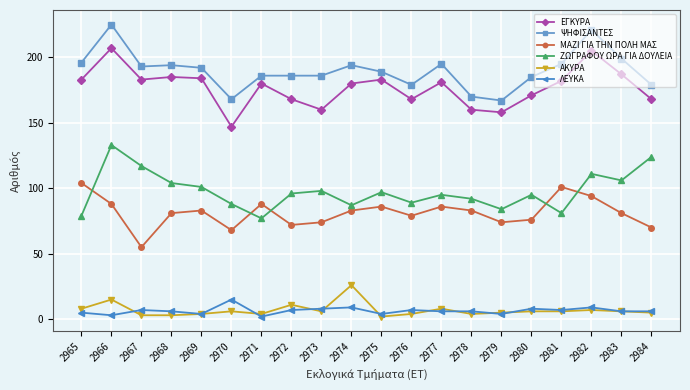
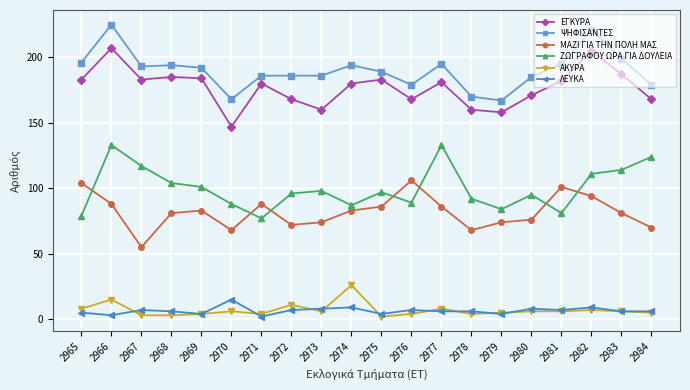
  {
    "ΕΓΚΥΡΑ": {
      "2965": 183,
      "2966": 207,
      "2967": 183,
      "2968": 185,
      "2969": 184,
      "2970": 147,
      "2971": 180,
      "2972": 168,
      "2973": 160,
      "2974": 180,
      "2975": 183,
      "2976": 168,
      "2977": 181,
      "2978": 160,
      "2979": 158,
      "2980": 171,
      "2984": 168
    },
    "ΜΑΖΙ ΓΙΑ ΤΗΝ ΠΟΛΗ ΜΑΣ": {
      "2965": 104,
      "2966": 88,
      "2967": 55,
      "2968": 81,
      "2969": 83,
      "2970": 68,
      "2971": 88,
      "2972": 72,
      "2973": 74,
      "2974": 83,
      "2975": 86,
-     "2976": 79,
+     "2976": 106,
      "2977": 86,
-     "2978": 83,
+     "2978": 68,
      "2979": 74,
      "2980": 76,
      "2981": 101,
      "2982": 94,
      "2983": 81,
      "2984": 70
    },
    "ΖΩΓΡΑΦΟΥ ΩΡΑ ΓΙΑ ΔΟΥΛΕΙΑ": {
      "2965": 79,
      "2966": 133,
      "2967": 117,
      "2968": 104,
      "2969": 101,
      "2970": 88,
      "2971": 77,
      "2972": 96,
      "2973": 98,
      "2974": 87,
      "2975": 97,
      "2976": 89,
-     "2977": 95,
+     "2977": 133,
      "2978": 92,
      "2979": 84,
      "2980": 95,
      "2981": 81,
      "2982": 111,
-     "2983": 106,
+     "2983": 114,
      "2984": 124
    },
    "ΑΚΥΡΑ": {
      "2965": 8,
      "2966": 15,
      "2967": 3,
      "2968": 3,
      "2970": 6,
      "2971": 4,
      "2972": 11,
      "2973": 6,
      "2974": 26,
      "2975": 2,
      "2976": 4,
      "2977": 8,
      "2978": 4,
      "2980": 6,
      "2982": 7
    }
  }
